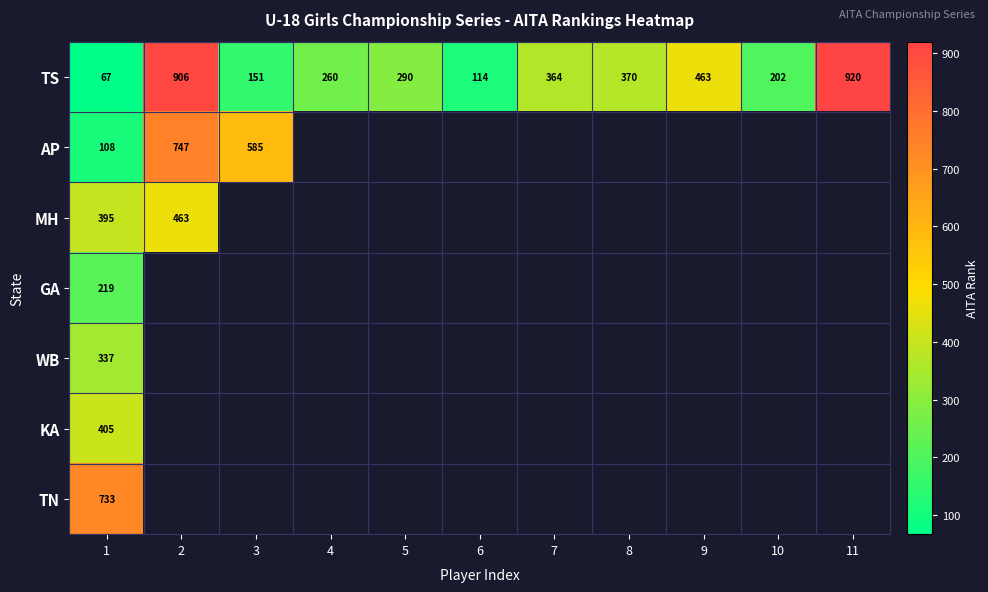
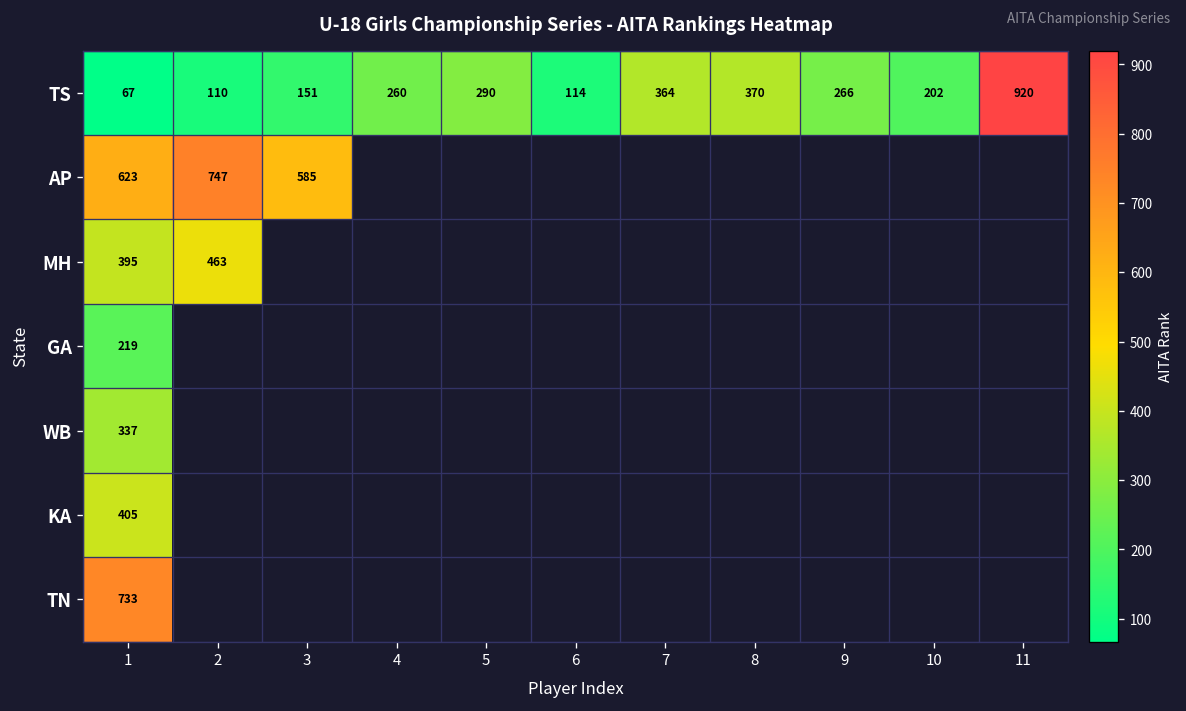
  {
    "TS": {
      "1": 67,
-     "2": 906,
+     "2": 110,
      "3": 151,
      "4": 260,
      "5": 290,
      "6": 114,
      "7": 364,
      "8": 370,
-     "9": 463,
+     "9": 266,
      "10": 202,
      "11": 920
    },
    "AP": {
-     "1": 108,
+     "1": 623,
      "2": 747,
      "3": 585
    },
    "MH": {
      "1": 395,
      "2": 463
    },
    "GA": {
      "1": 219
    },
    "WB": {
      "1": 337
    },
    "KA": {
      "1": 405
    },
    "TN": {
      "1": 733
    }
  }
